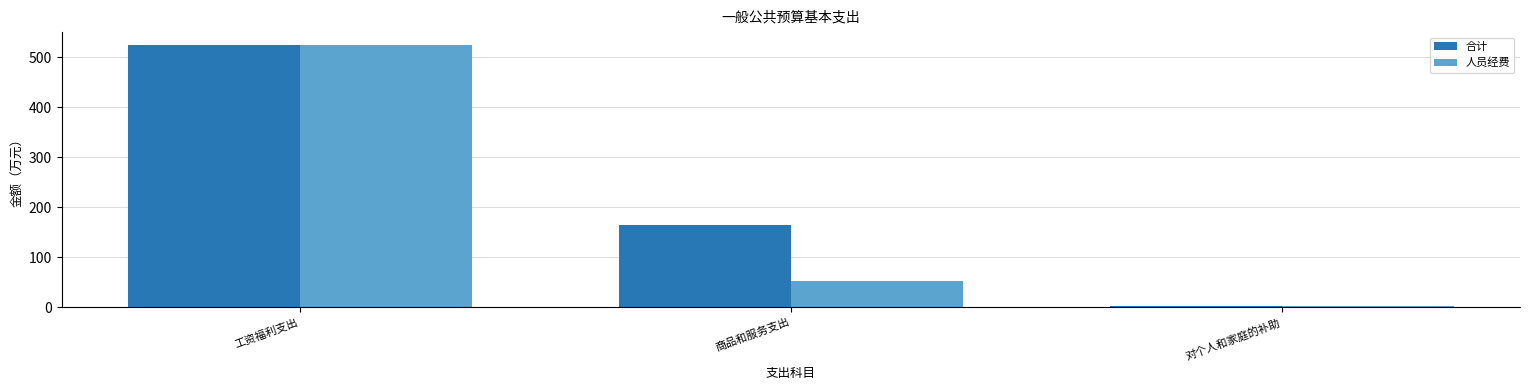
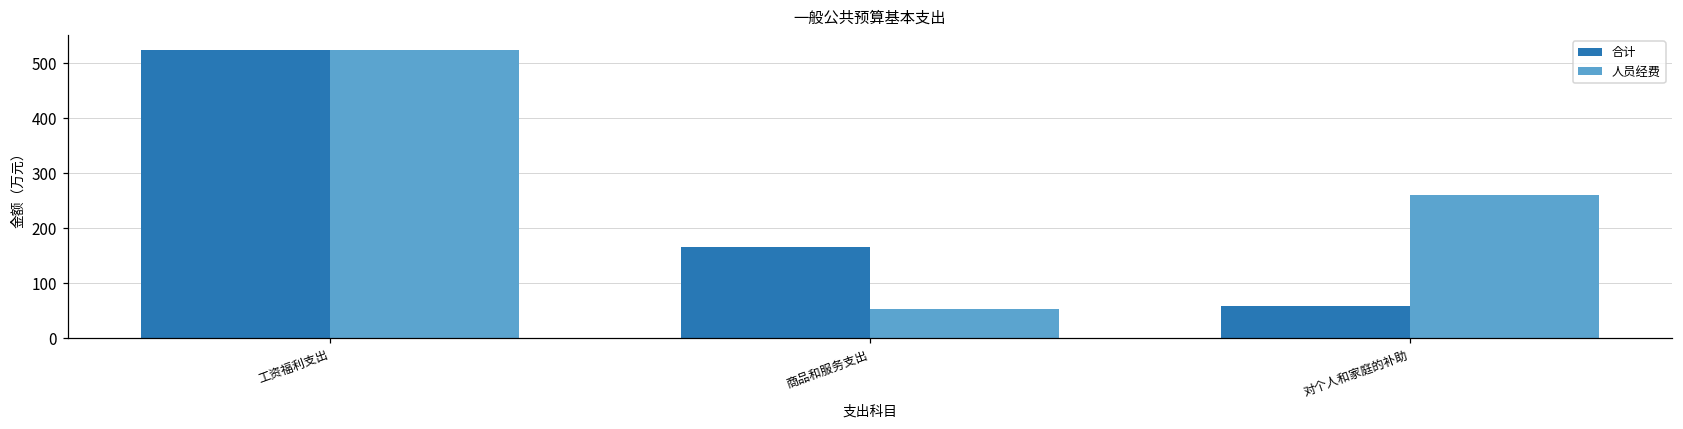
  {
    "合计": {
      "工资福利支出": 520,
      "商品和服务支出": 160,
-     "对个人和家庭的补助": 0
+     "对个人和家庭的补助": 60
    },
    "人员经费": {
      "工资福利支出": 520,
      "商品和服务支出": 50,
-     "对个人和家庭的补助": 0
+     "对个人和家庭的补助": 260
    }
  }
